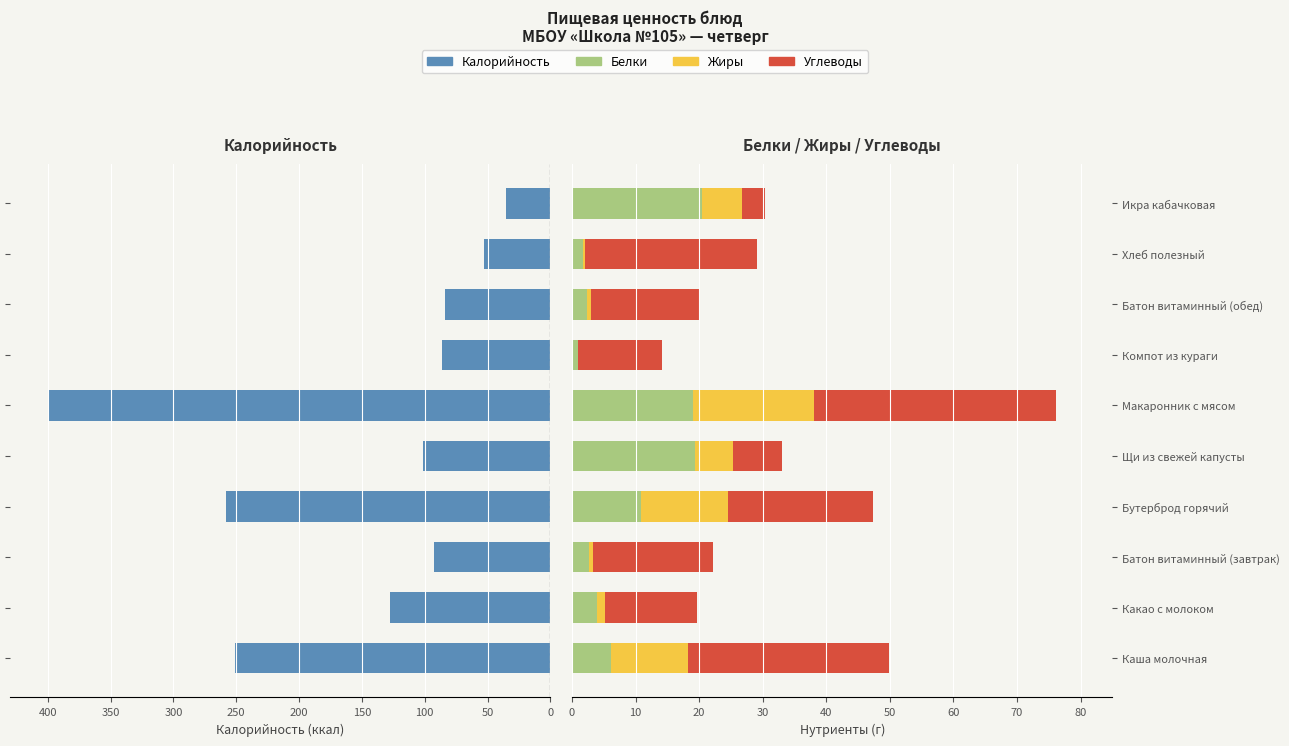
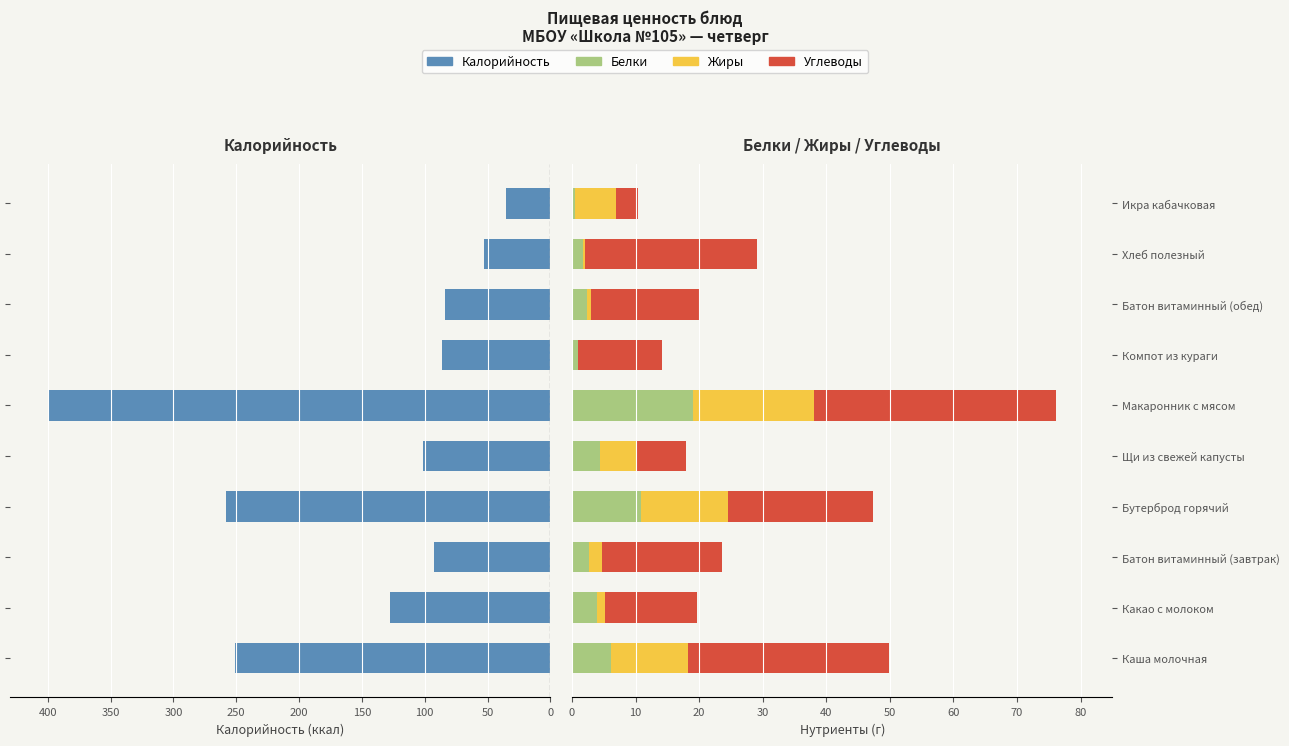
  {
    "Белки / Жиры / Углеводы": {
      "Белки": {
-       "Икра кабачковая": 20,
+       "Икра кабачковая": 1,
        "Хлеб полезный": 2,
        "Батон витаминный (обед)": 2,
        "Компот из кураги": 1,
        "Макаронник с мясом": 19,
-       "Щи из свежей капусты": 19,
+       "Щи из свежей капусты": 4,
        "Бутерброд горячий": 11,
        "Батон витаминный (завтрак)": 3,
        "Какао с молоком": 4,
        "Каша молочная": 6
      },
      "Жиры": {
        "Икра кабачковая": 6,
        "Батон витаминный (обед)": 1,
        "Компот из кураги": 0,
        "Макаронник с мясом": 19,
        "Щи из свежей капусты": 6,
        "Бутерброд горячий": 14,
-       "Батон витаминный (завтрак)": 1,
+       "Батон витаминный (завтрак)": 2,
        "Какао с молоком": 1,
        "Каша молочная": 12
      },
      "Углеводы": {
        "Икра кабачковая": 4,
        "Хлеб полезный": 27,
        "Батон витаминный (обед)": 17,
        "Компот из кураги": 13,
        "Макаронник с мясом": 38,
        "Щи из свежей капусты": 8,
        "Бутерброд горячий": 23,
        "Батон витаминный (завтрак)": 19,
        "Какао с молоком": 14,
        "Каша молочная": 32
      }
    }
  }
